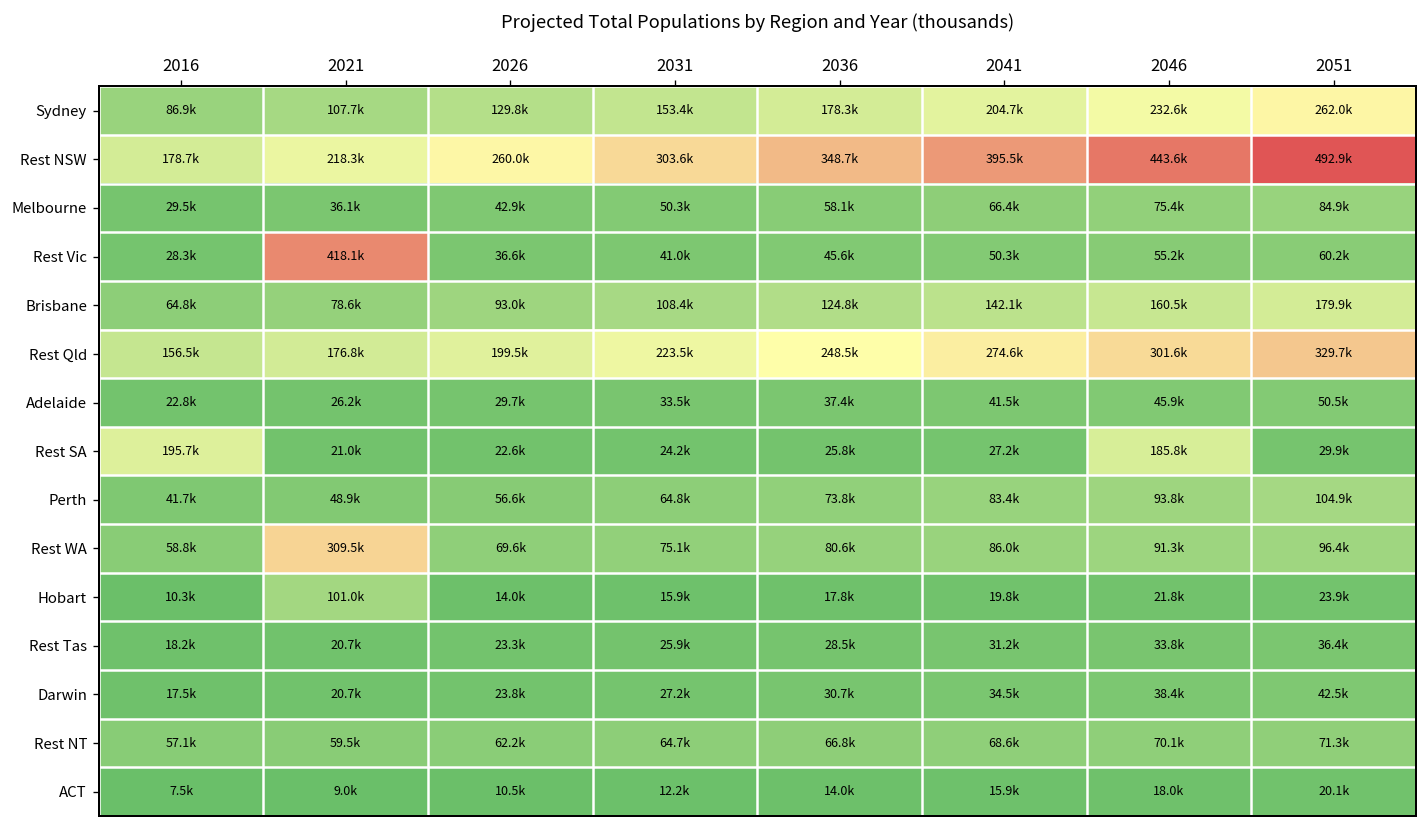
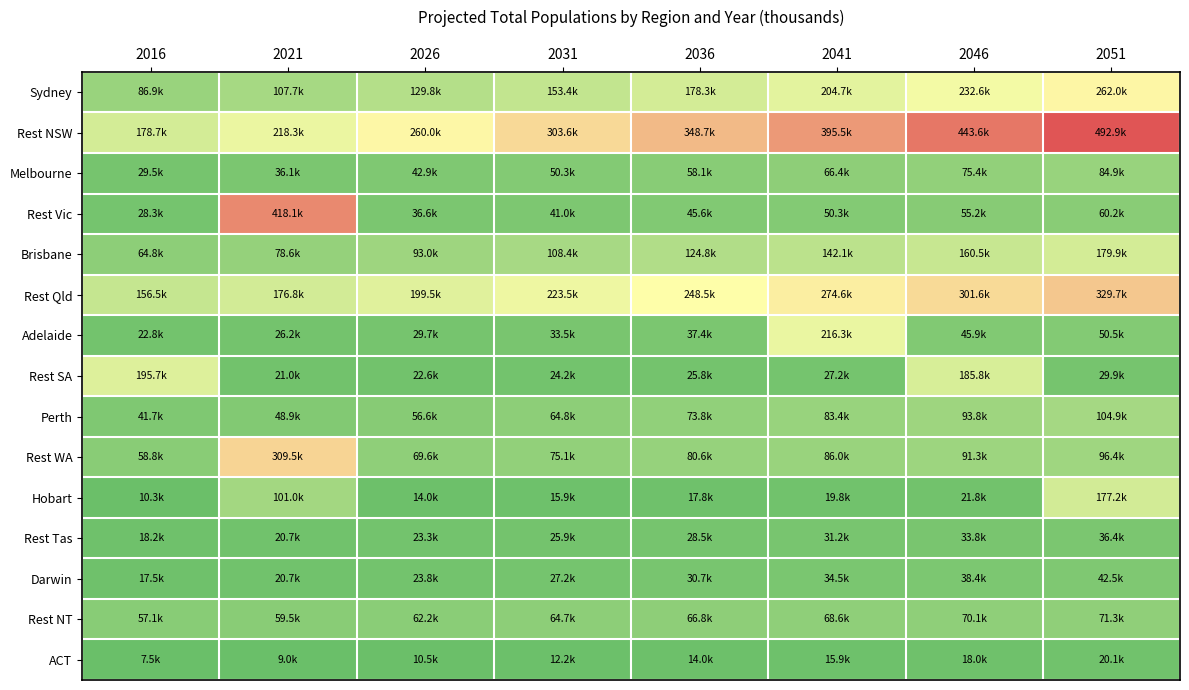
  {
    "Sydney": {
      "2016": "86.9k",
      "2021": "107.7k",
      "2026": "129.8k",
      "2031": "153.4k",
      "2036": "178.3k",
      "2041": "204.7k",
      "2046": "232.6k",
      "2051": "262.0k"
    },
    "Rest NSW": {
      "2016": "178.7k",
      "2021": "218.3k",
      "2026": "260.0k",
      "2031": "303.6k",
      "2036": "348.7k",
      "2041": "395.5k",
      "2046": "443.6k",
      "2051": "492.9k"
    },
    "Melbourne": {
      "2016": "29.5k",
      "2021": "36.1k",
      "2026": "42.9k",
      "2031": "50.3k",
      "2036": "58.1k",
      "2041": "66.4k",
      "2046": "75.4k",
      "2051": "84.9k"
    },
    "Rest Vic": {
      "2016": "28.3k",
      "2021": "418.1k",
      "2026": "36.6k",
      "2031": "41.0k",
      "2036": "45.6k",
      "2041": "50.3k",
      "2046": "55.2k",
      "2051": "60.2k"
    },
    "Brisbane": {
      "2016": "64.8k",
      "2021": "78.6k",
      "2026": "93.0k",
      "2031": "108.4k",
      "2036": "124.8k",
      "2041": "142.1k",
      "2046": "160.5k",
      "2051": "179.9k"
    },
    "Rest Qld": {
      "2016": "156.5k",
      "2021": "176.8k",
      "2026": "199.5k",
      "2031": "223.5k",
      "2036": "248.5k",
      "2041": "274.6k",
      "2046": "301.6k",
      "2051": "329.7k"
    },
    "Adelaide": {
      "2016": "22.8k",
      "2021": "26.2k",
      "2026": "29.7k",
      "2031": "33.5k",
      "2036": "37.4k",
-     "2041": "41.5k",
+     "2041": "216.3k",
      "2046": "45.9k",
      "2051": "50.5k"
    },
    "Rest SA": {
      "2016": "195.7k",
      "2021": "21.0k",
      "2026": "22.6k",
      "2031": "24.2k",
      "2036": "25.8k",
      "2041": "27.2k",
      "2046": "185.8k",
      "2051": "29.9k"
    },
    "Perth": {
      "2016": "41.7k",
      "2021": "48.9k",
      "2026": "56.6k",
      "2031": "64.8k",
      "2036": "73.8k",
      "2041": "83.4k",
      "2046": "93.8k",
      "2051": "104.9k"
    },
    "Rest WA": {
      "2016": "58.8k",
      "2021": "309.5k",
      "2026": "69.6k",
      "2031": "75.1k",
      "2036": "80.6k",
      "2041": "86.0k",
      "2046": "91.3k",
      "2051": "96.4k"
    },
    "Hobart": {
      "2016": "10.3k",
      "2021": "101.0k",
      "2026": "14.0k",
      "2031": "15.9k",
      "2036": "17.8k",
      "2041": "19.8k",
      "2046": "21.8k",
-     "2051": "23.9k"
+     "2051": "177.2k"
    },
    "Rest Tas": {
      "2016": "18.2k",
      "2021": "20.7k",
      "2026": "23.3k",
      "2031": "25.9k",
      "2036": "28.5k",
      "2041": "31.2k",
      "2046": "33.8k",
      "2051": "36.4k"
    },
    "Darwin": {
      "2016": "17.5k",
      "2021": "20.7k",
      "2026": "23.8k",
      "2031": "27.2k",
      "2036": "30.7k",
      "2041": "34.5k",
      "2046": "38.4k",
      "2051": "42.5k"
    },
    "Rest NT": {
      "2016": "57.1k",
      "2021": "59.5k",
      "2026": "62.2k",
      "2031": "64.7k",
      "2036": "66.8k",
      "2041": "68.6k",
      "2046": "70.1k",
      "2051": "71.3k"
    },
    "ACT": {
      "2016": "7.5k",
      "2021": "9.0k",
      "2026": "10.5k",
      "2031": "12.2k",
      "2036": "14.0k",
      "2041": "15.9k",
      "2046": "18.0k",
      "2051": "20.1k"
    }
  }
